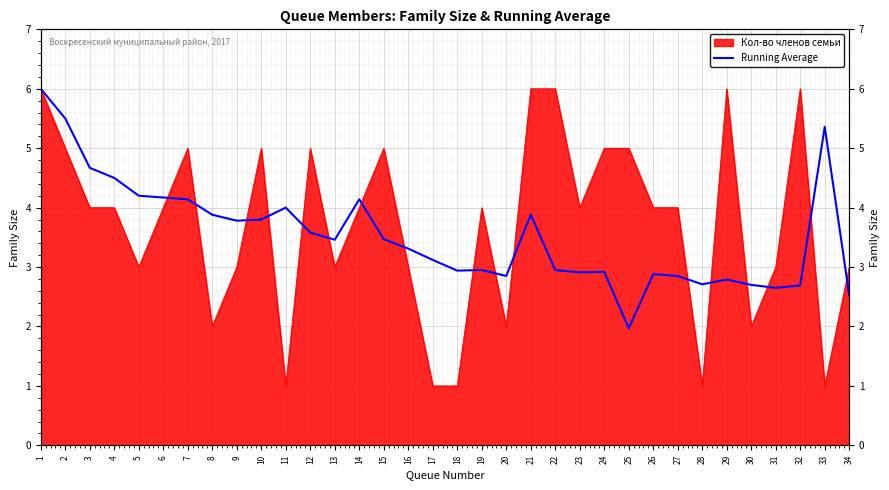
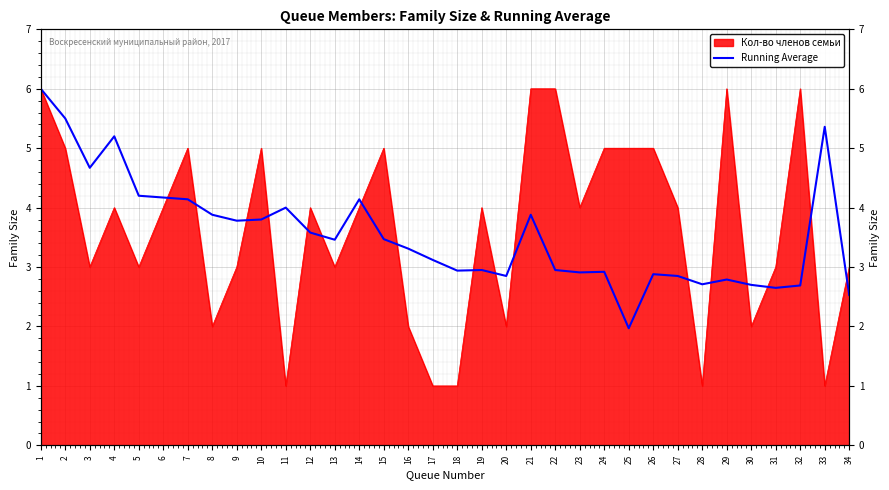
  {
    "Кол-во членов семьи": {
      "2": 5,
-     "3": 4,
+     "3": 3,
      "4": 4,
      "5": 3,
      "6": 4,
      "7": 5,
      "8": 2,
      "9": 3,
      "10": 5,
      "11": 1,
-     "12": 5,
+     "12": 4,
      "13": 3,
      "14": 4,
      "15": 5,
-     "16": 3,
+     "16": 2,
      "17": 1,
      "18": 1,
      "19": 4,
      "20": 2,
      "21": 6,
      "22": 6,
      "23": 4,
      "24": 5,
      "25": 5,
-     "26": 4,
+     "26": 5,
      "27": 4,
      "28": 1,
      "29": 6,
      "30": 2,
      "31": 3,
      "32": 6,
      "33": 1,
      "34": 3
    },
    "Running Average": {
      "2": 5.5,
      "3": 4.7,
-     "4": 4.5,
+     "4": 5.2,
      "5": 4.2,
      "6": 4.2,
      "7": 4.1,
      "8": 3.9,
      "9": 3.8,
      "10": 3.8,
      "11": 4.0,
      "12": 3.6,
      "13": 3.5,
      "14": 4.1,
      "15": 3.5,
      "16": 3.3,
      "17": 3.1,
      "18": 2.9,
      "19": 3.0,
      "20": 2.9,
      "21": 3.9,
      "22": 3.0,
      "23": 2.9,
      "24": 2.9,
      "25": 2.0,
      "26": 2.9,
      "27": 2.9,
      "28": 2.7,
      "29": 2.8,
      "30": 2.7,
      "31": 2.7,
      "32": 2.7,
      "33": 5.4,
      "34": 2.5
    }
  }
